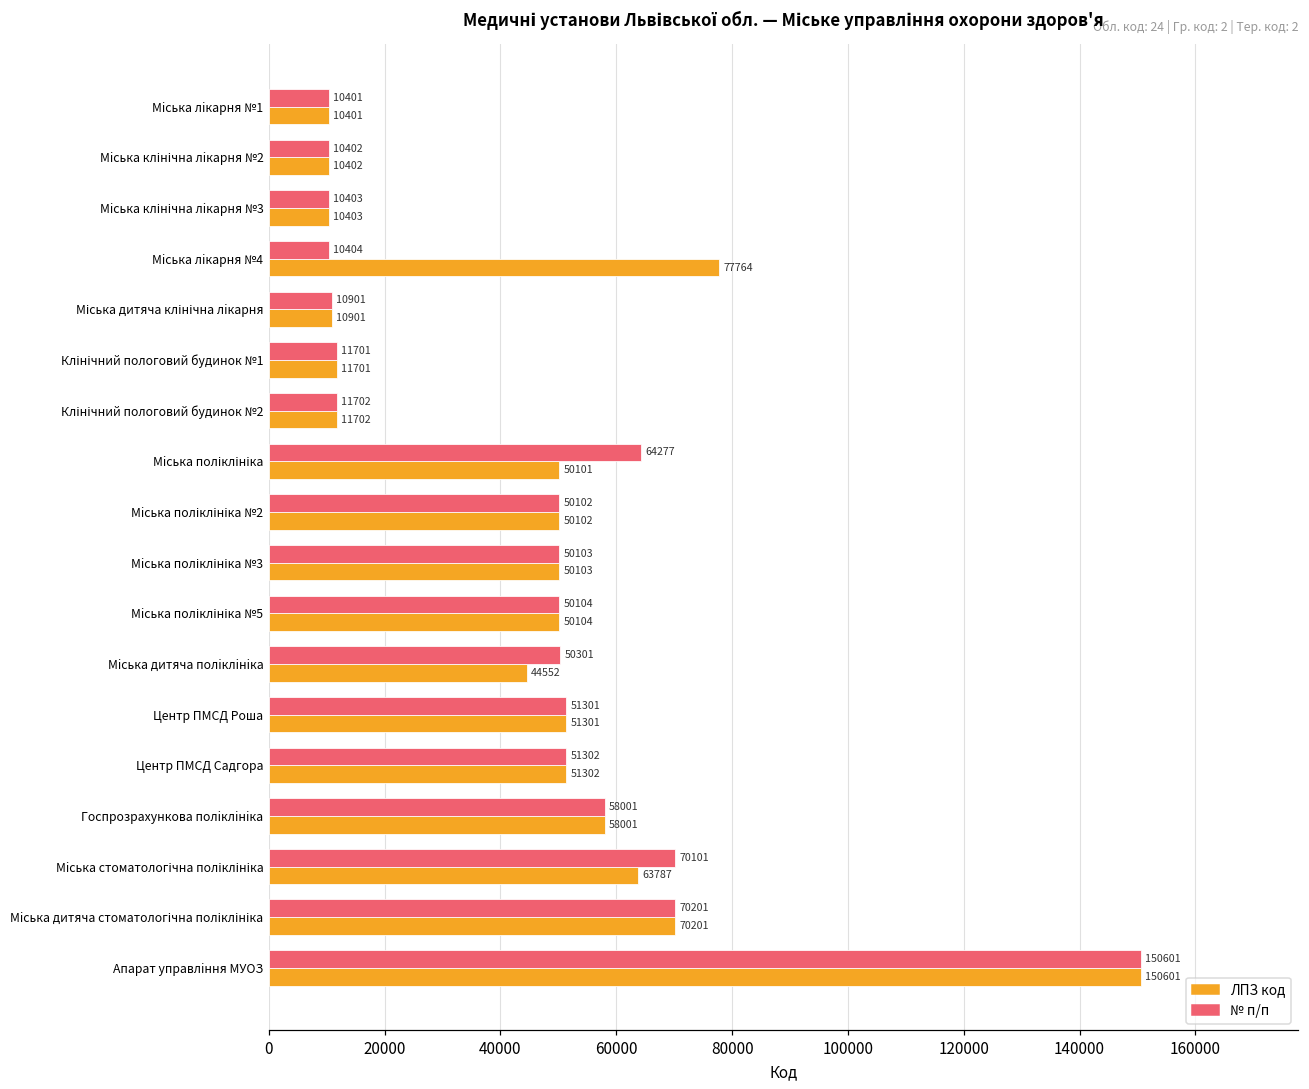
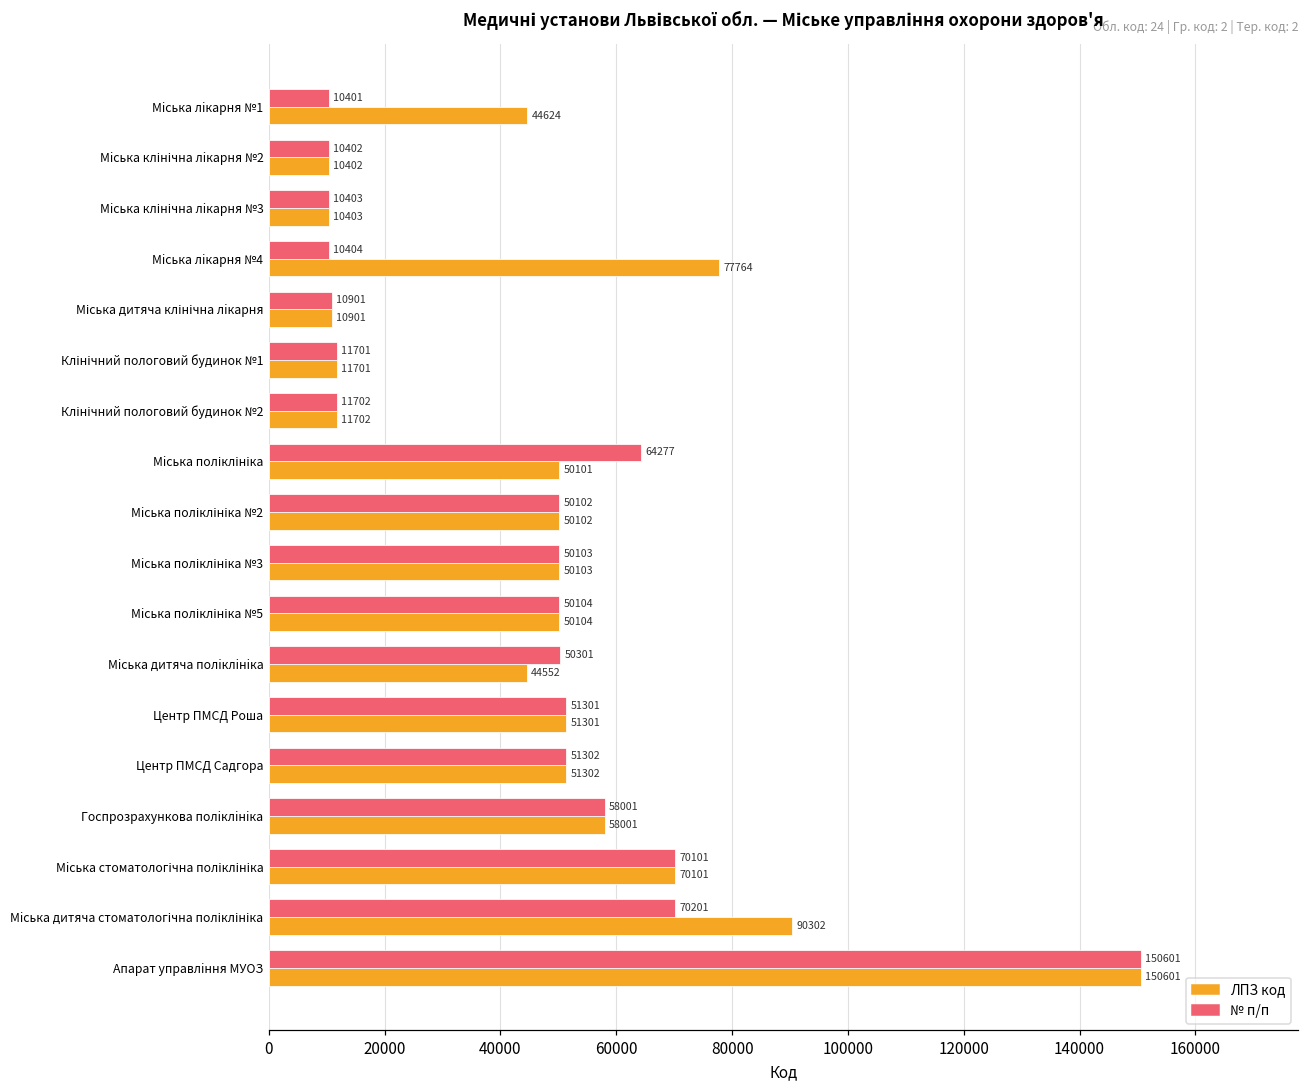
  {
    "ЛПЗ код": {
-     "Мiська лiкарня №1": 10401,
+     "Мiська лiкарня №1": 44624,
      "Мiська клінічна лiкарня №2": 10402,
      "Мiська клінічна лiкарня №3": 10403,
      "Мiська лiкарня №4": 77764,
      "Міська дитяча клінічна лiкарня": 10901,
      "Клінічний пологовий будинок №1": 11701,
      "Клінічний пологовий будинок №2": 11702,
      "Мiська поліклініка": 50101,
      "Мiська поліклініка №2": 50102,
      "Мiська поліклініка №3": 50103,
      "Мiська поліклініка №5": 50104,
      "Мiська дитяча полiклiнiка": 44552,
      "Центр ПМСД Роша": 51301,
      "Центр ПМСД Садгора": 51302,
      "Госпрозрахункова полiклiнiка": 58001,
-     "Мiська стоматологічна поліклініка": 63787,
-     "Мiська дитяча стоматологічна поліклініка": 70201,
+     "Мiська стоматологічна поліклініка": 70101,
+     "Мiська дитяча стоматологічна поліклініка": 90302,
      "Апарат управлiння МУОЗ": 150601
    },
    "№ п/п": {
      "Мiська лiкарня №1": 10401,
      "Мiська клінічна лiкарня №2": 10402,
      "Мiська клінічна лiкарня №3": 10403,
      "Мiська лiкарня №4": 10404,
      "Міська дитяча клінічна лiкарня": 10901,
      "Клінічний пологовий будинок №1": 11701,
      "Клінічний пологовий будинок №2": 11702,
      "Мiська поліклініка": 64277,
      "Мiська поліклініка №2": 50102,
      "Мiська поліклініка №3": 50103,
      "Мiська поліклініка №5": 50104,
      "Мiська дитяча полiклiнiка": 50301,
      "Центр ПМСД Роша": 51301,
      "Центр ПМСД Садгора": 51302,
      "Госпрозрахункова полiклiнiка": 58001,
      "Мiська стоматологічна поліклініка": 70101,
      "Мiська дитяча стоматологічна поліклініка": 70201,
      "Апарат управлiння МУОЗ": 150601
    }
  }
